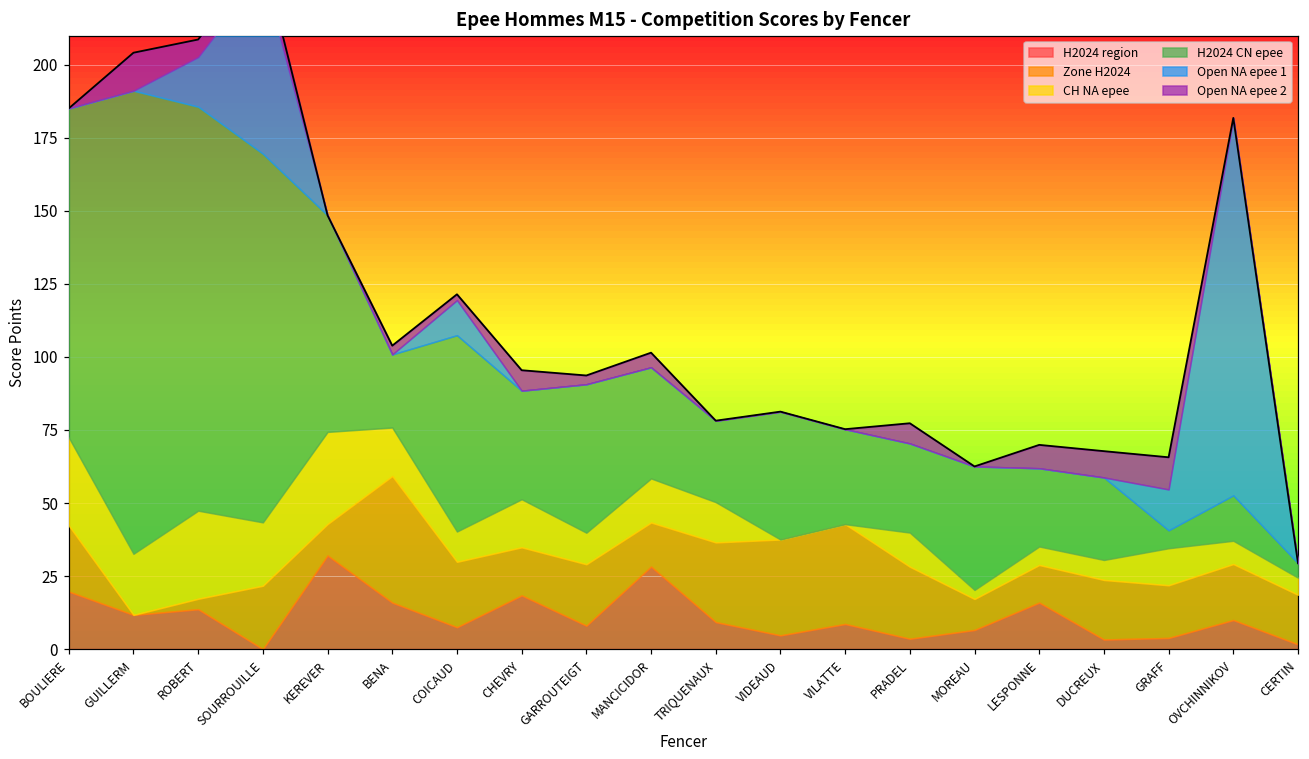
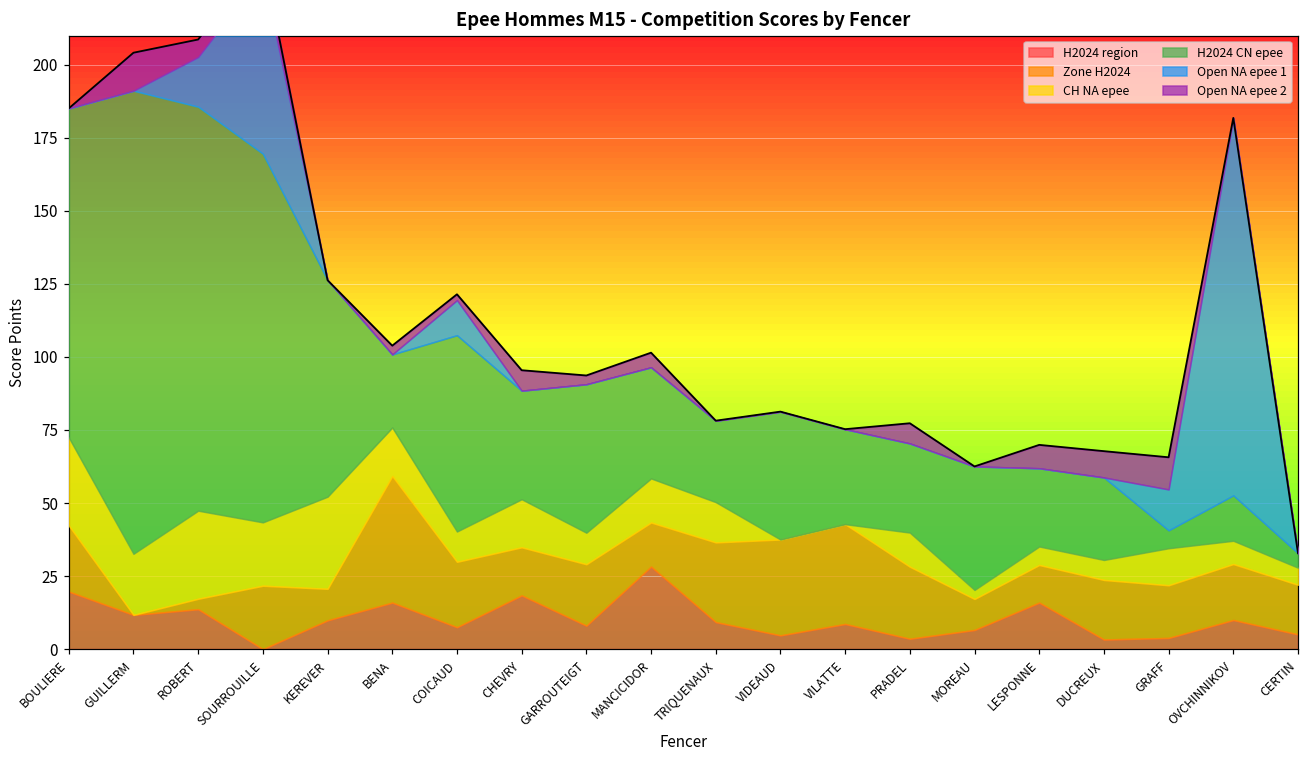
  {
    "H2024 region": {
      "BOULIERE": 20,
      "ROBERT": 14,
      "SOURROUILLE": 0,
-     "KEREVER": 32,
+     "KEREVER": 10,
      "BENA": 16,
      "COICAUD": 8,
      "CHEVRY": 18,
      "GARROUTEIGT": 8,
      "MANCICIDOR": 28,
      "TRIQUENAUX": 9,
      "VIDEAUD": 5,
      "VILATTE": 9,
      "PRADEL": 4,
      "MOREAU": 7,
      "LESPONNE": 16,
      "DUCREUX": 3,
      "GRAFF": 4,
      "OVCHINNIKOV": 10,
-     "CERTIN": 2
+     "CERTIN": 5
    },
    "Zone H2024": {
      "BOULIERE": 23,
      "ROBERT": 4,
      "SOURROUILLE": 22,
      "KEREVER": 11,
      "BENA": 43,
      "COICAUD": 22,
      "CHEVRY": 16,
      "GARROUTEIGT": 21,
      "MANCICIDOR": 15,
      "TRIQUENAUX": 27,
      "PRADEL": 25,
      "MOREAU": 11,
      "LESPONNE": 13,
      "DUCREUX": 20,
      "GRAFF": 18,
      "OVCHINNIKOV": 19,
      "CERTIN": 17
    },
    "CH NA epee": {
      "BOULIERE": 30,
      "GUILLERM": 21,
      "ROBERT": 30,
      "SOURROUILLE": 22,
      "KEREVER": 32,
      "BENA": 17,
      "COICAUD": 10,
      "CHEVRY": 16,
      "GARROUTEIGT": 11,
      "MANCICIDOR": 15,
      "TRIQUENAUX": 14,
      "PRADEL": 12,
      "MOREAU": 3,
      "LESPONNE": 6,
      "DUCREUX": 7,
      "GRAFF": 13,
      "OVCHINNIKOV": 8,
      "CERTIN": 6
    },
    "H2024 CN epee": {
      "ROBERT": 138,
      "SOURROUILLE": 126,
      "COICAUD": 67,
      "GRAFF": 6,
      "OVCHINNIKOV": 16
    },
    "Open NA epee 1": {
      "ROBERT": 17,
      "COICAUD": 12,
      "GRAFF": 14
    },
    "Open NA epee 2": {
      "GUILLERM": 13,
      "ROBERT": 6,
      "BENA": 3,
      "COICAUD": 2,
      "CHEVRY": 7,
      "GARROUTEIGT": 3,
      "MANCICIDOR": 5,
      "PRADEL": 7,
      "LESPONNE": 8,
      "DUCREUX": 9,
      "GRAFF": 11
    }
  }
